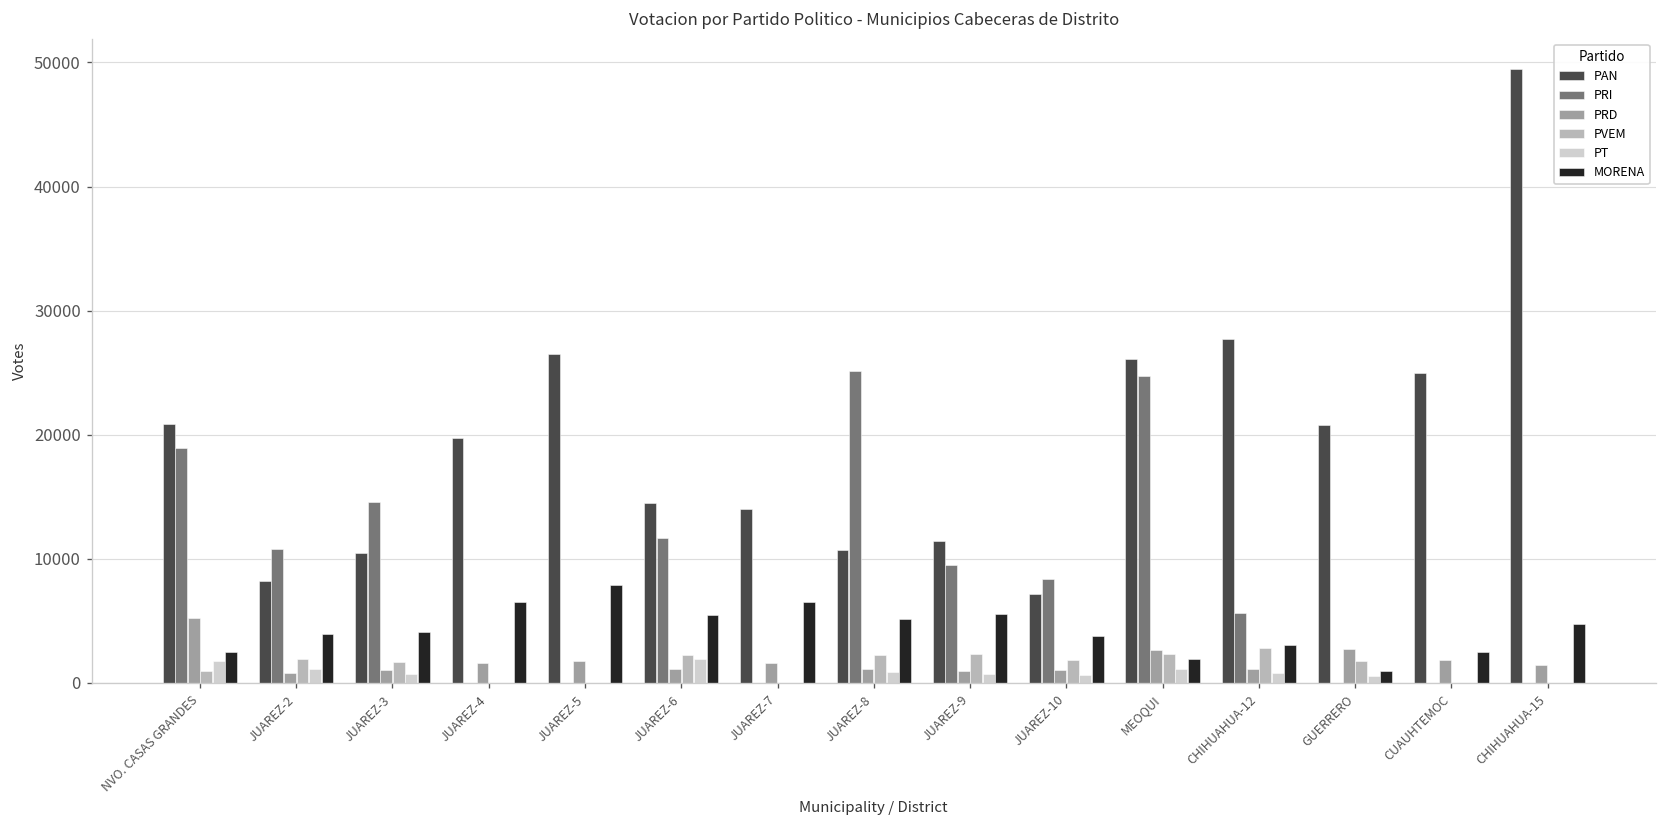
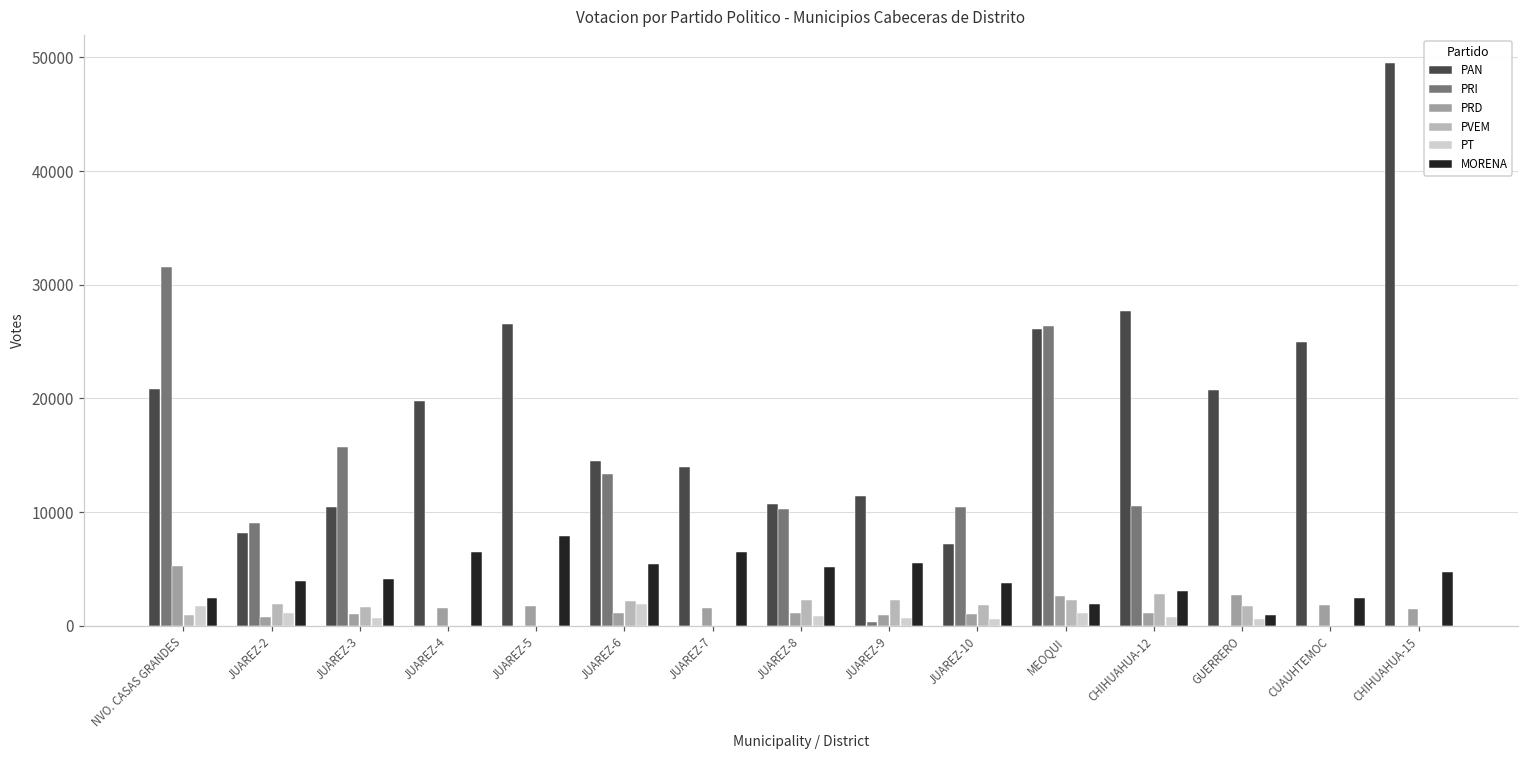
  {
    "PAN": {
      "NVO. CASAS GRANDES": 20800,
      "JUAREZ-2": 8200,
      "JUAREZ-3": 10400,
      "JUAREZ-4": 19800,
      "JUAREZ-5": 26500,
      "JUAREZ-6": 14500,
      "JUAREZ-7": 14000,
      "JUAREZ-8": 10700,
      "JUAREZ-9": 11400,
      "JUAREZ-10": 7200,
      "MEOQUI": 26100,
      "CHIHUAHUA-12": 27700,
      "GUERRERO": 20800,
      "CUAUHTEMOC": 25000,
      "CHIHUAHUA-15": 49500
    },
    "PRI": {
-     "NVO. CASAS GRANDES": 18900,
-     "JUAREZ-2": 10800,
-     "JUAREZ-3": 14600,
+     "NVO. CASAS GRANDES": 31600,
+     "JUAREZ-2": 9100,
+     "JUAREZ-3": 15800,
      "JUAREZ-4": 0,
      "JUAREZ-5": 0,
-     "JUAREZ-6": 11700,
+     "JUAREZ-6": 13300,
      "JUAREZ-7": 0,
-     "JUAREZ-8": 25200,
-     "JUAREZ-9": 9500,
-     "JUAREZ-10": 8400,
-     "MEOQUI": 24700,
-     "CHIHUAHUA-12": 5600,
+     "JUAREZ-8": 10300,
+     "JUAREZ-9": 400,
+     "JUAREZ-10": 10500,
+     "MEOQUI": 26300,
+     "CHIHUAHUA-12": 10600,
      "GUERRERO": 0,
      "CUAUHTEMOC": 0,
      "CHIHUAHUA-15": 0
    },
    "MORENA": {
      "NVO. CASAS GRANDES": 2500,
      "JUAREZ-2": 3900,
      "JUAREZ-3": 4100,
      "JUAREZ-4": 6500,
      "JUAREZ-5": 7900,
      "JUAREZ-6": 5500,
      "JUAREZ-7": 6500,
      "JUAREZ-8": 5200,
      "JUAREZ-9": 5600,
      "JUAREZ-10": 3800,
      "MEOQUI": 1900,
      "CHIHUAHUA-12": 3000,
      "GUERRERO": 1000,
      "CUAUHTEMOC": 2500,
      "CHIHUAHUA-15": 4800
    }
  }
